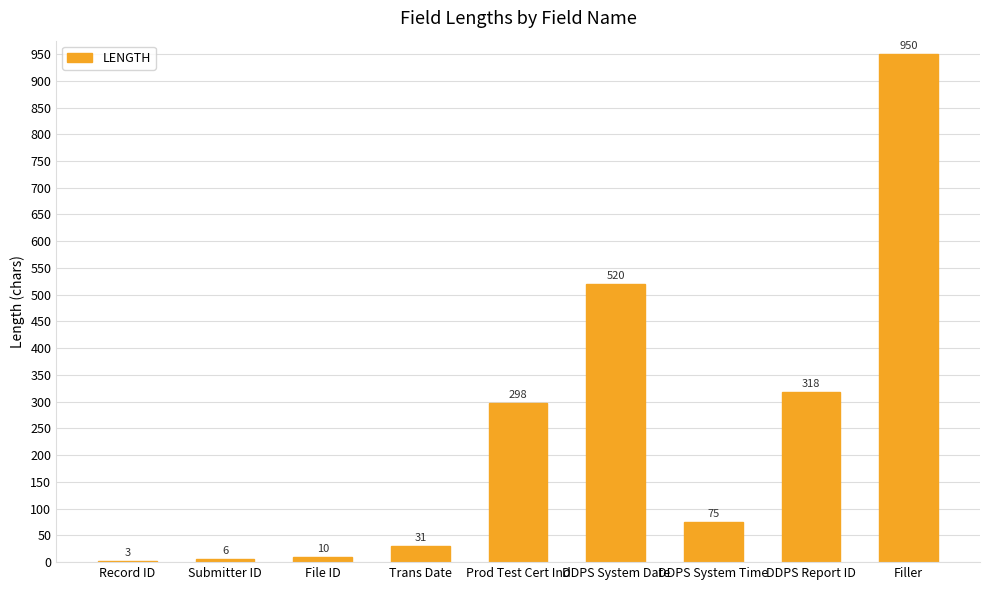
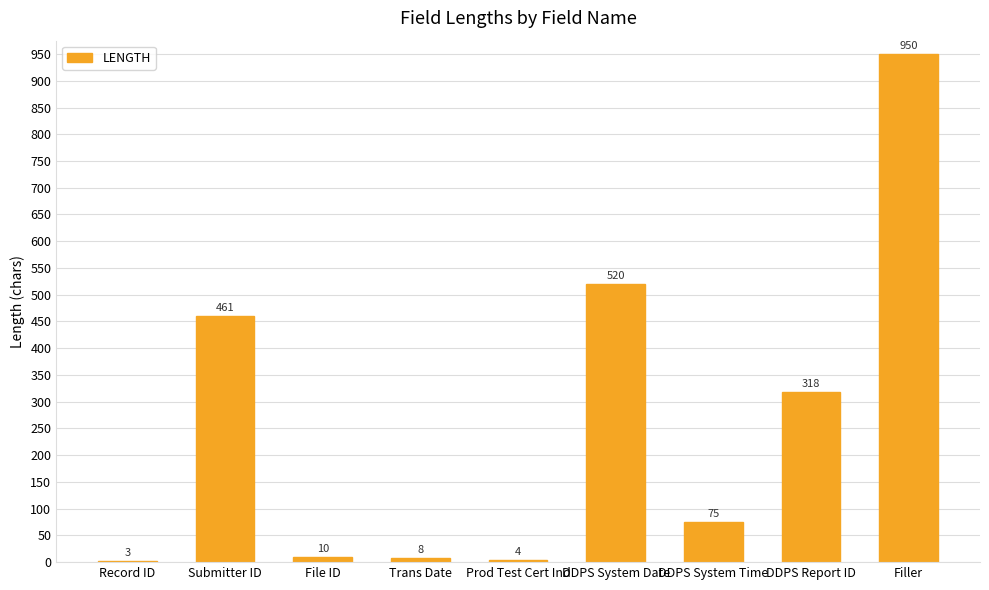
  {
    "Record ID": 3,
-   "Submitter ID": 6,
+   "Submitter ID": 461,
    "File ID": 10,
-   "Trans Date": 31,
-   "Prod Test Cert Ind": 298,
+   "Trans Date": 8,
+   "Prod Test Cert Ind": 4,
    "DDPS System Date": 520,
    "DDPS System Time": 75,
    "DDPS Report ID": 318,
    "Filler": 950
  }
